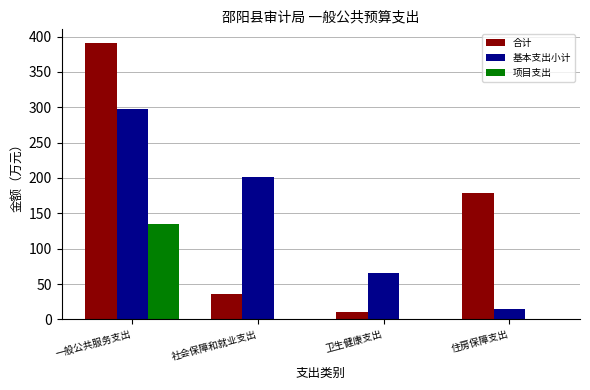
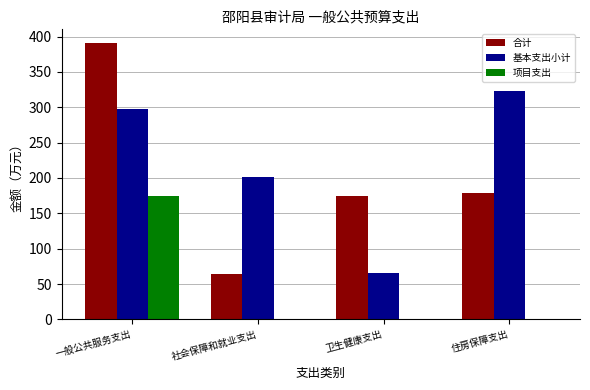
  {
    "合计": {
      "一般公共服务支出": 390,
-     "社会保障和就业支出": 40,
-     "卫生健康支出": 10,
+     "社会保障和就业支出": 60,
+     "卫生健康支出": 170,
      "住房保障支出": 180
    },
    "基本支出小计": {
      "一般公共服务支出": 300,
      "社会保障和就业支出": 200,
      "卫生健康支出": 60,
-     "住房保障支出": 10
+     "住房保障支出": 320
    },
    "项目支出": {
-     "一般公共服务支出": 140,
+     "一般公共服务支出": 170,
      "社会保障和就业支出": 0,
      "卫生健康支出": 0,
      "住房保障支出": 0
    }
  }
